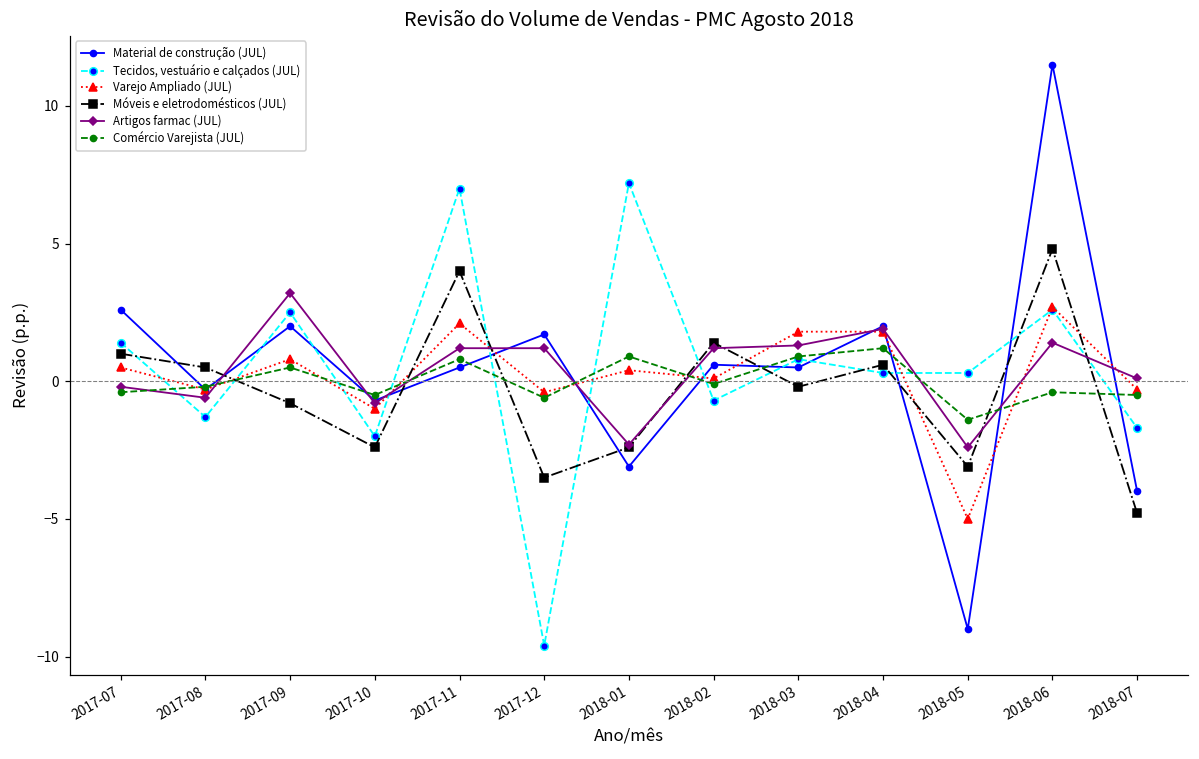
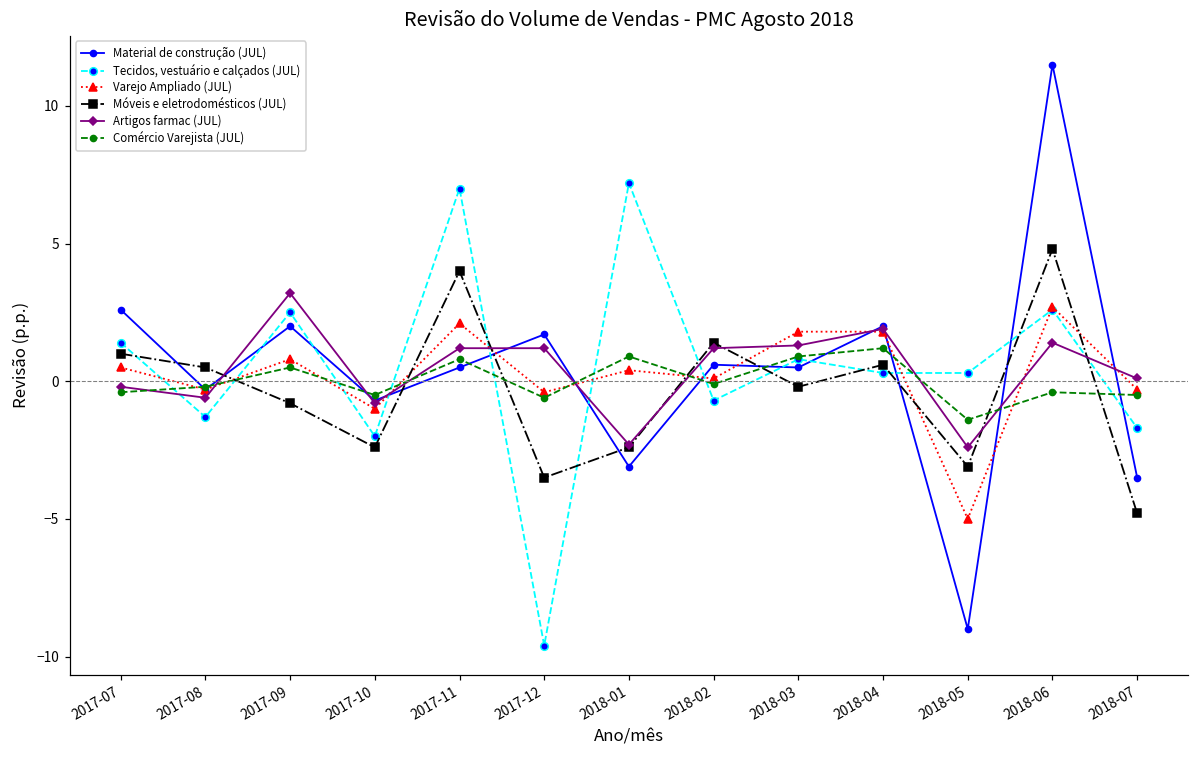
  {
    "Material de construção (JUL)": {
      "2017-07": 2.6,
      "2017-09": 2.0,
      "2017-11": 0.5,
      "2017-12": 1.7,
      "2018-01": -3.1,
      "2018-02": 0.6,
      "2018-03": 0.5,
      "2018-05": -9.0,
      "2018-06": 11.5,
-     "2018-07": -4.0
+     "2018-07": -3.5
    },
    "Tecidos, vestuário e calçados (JUL)": {
      "2017-07": 1.4,
      "2017-08": -1.3,
      "2017-09": 2.5,
      "2017-10": -2.0,
      "2017-11": 7.0,
      "2017-12": -9.6,
      "2018-01": 7.2,
      "2018-02": -0.7,
      "2018-04": 0.3,
      "2018-05": 0.3,
      "2018-07": -1.7
    },
    "Varejo Ampliado (JUL)": {
      "2017-07": 0.5,
      "2017-09": 0.8,
      "2017-10": -1.0,
      "2017-11": 2.1,
      "2017-12": -0.4,
      "2018-01": 0.4,
      "2018-02": 0.1,
      "2018-03": 1.8,
      "2018-05": -5.0,
      "2018-07": -0.3
    },
    "Móveis e eletrodomésticos (JUL)": {
      "2017-07": 1.0,
      "2017-08": 0.5,
      "2017-09": -0.8,
      "2017-10": -2.4,
      "2017-11": 4.0,
      "2017-12": -3.5,
      "2018-02": 1.4,
      "2018-03": -0.2,
      "2018-04": 0.6,
      "2018-05": -3.1,
      "2018-06": 4.8,
      "2018-07": -4.8
    },
    "Artigos farmac (JUL)": {
      "2017-07": -0.2,
      "2017-08": -0.6,
      "2017-09": 3.2,
      "2017-11": 1.2,
      "2017-12": 1.2,
      "2018-02": 1.2,
      "2018-03": 1.3,
      "2018-05": -2.4,
      "2018-06": 1.4,
      "2018-07": 0.1
    },
    "Comércio Varejista (JUL)": {
      "2017-07": -0.4,
      "2017-09": 0.5,
      "2017-10": -0.5,
      "2017-11": 0.8,
      "2017-12": -0.6,
      "2018-01": 0.9,
      "2018-02": -0.1,
      "2018-04": 1.2,
      "2018-05": -1.4,
      "2018-06": -0.4,
      "2018-07": -0.5
    }
  }
